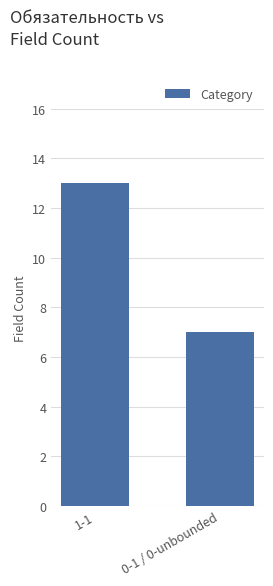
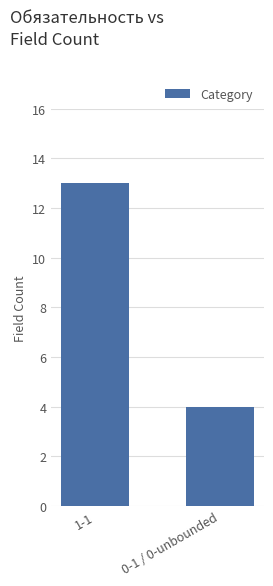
  {
    "1-1": 13,
-   "0-1 / 0-unbounded": 7
+   "0-1 / 0-unbounded": 4
  }
